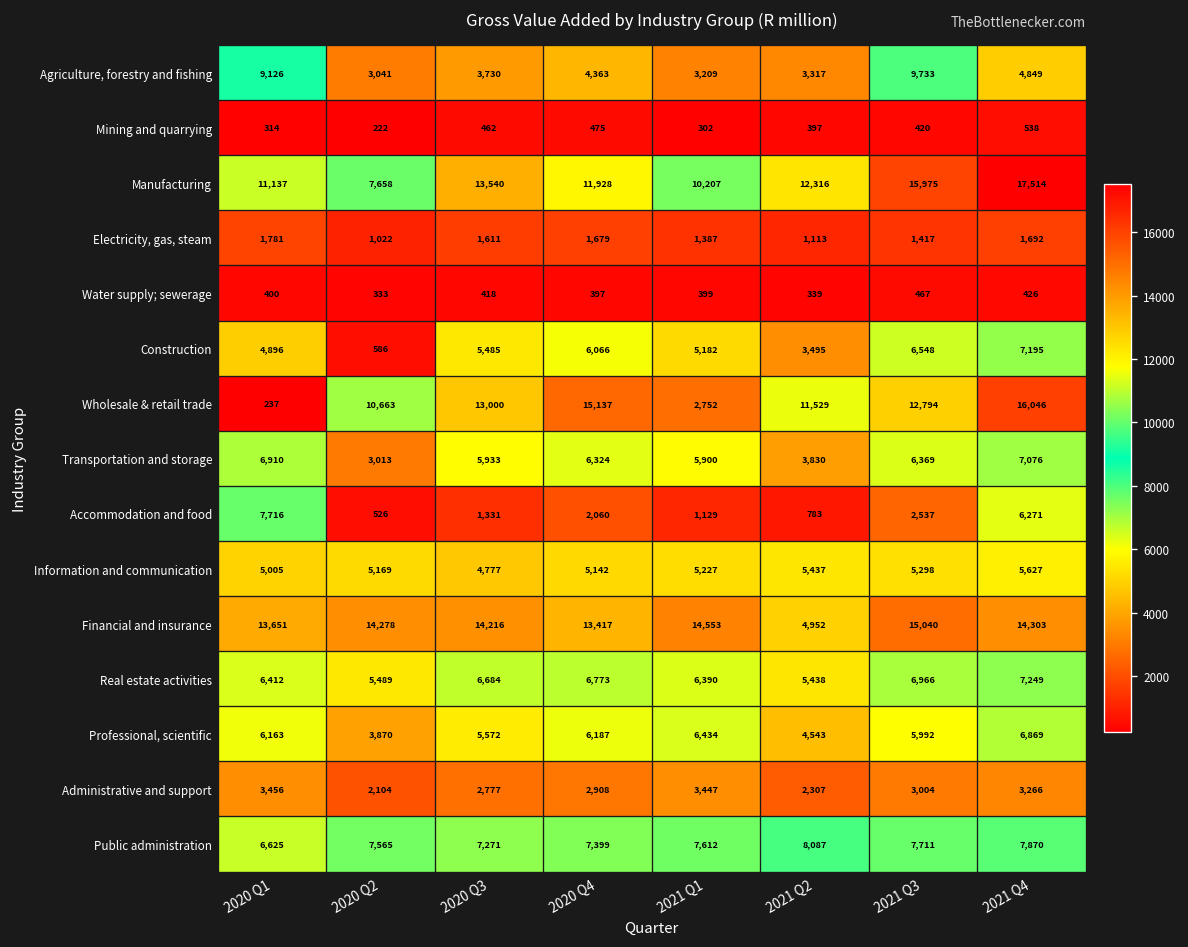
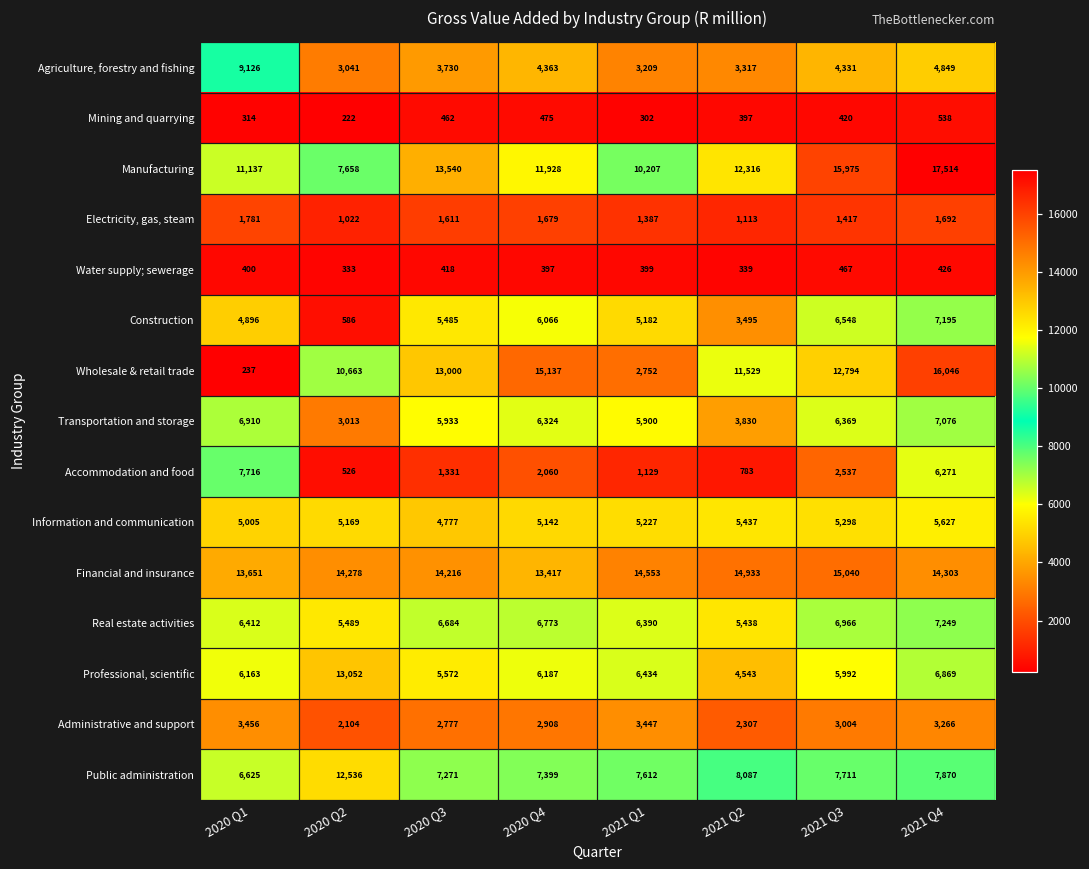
  {
    "Agriculture, forestry and fishing": {
      "2020 Q1": "9,126",
      "2020 Q2": "3,041",
      "2020 Q3": "3,730",
      "2020 Q4": "4,363",
      "2021 Q1": "3,209",
      "2021 Q2": "3,317",
-     "2021 Q3": "9,733",
+     "2021 Q3": "4,331",
      "2021 Q4": "4,849"
    },
    "Mining and quarrying": {
      "2020 Q1": "314",
      "2020 Q2": "222",
      "2020 Q3": "462",
      "2020 Q4": "475",
      "2021 Q1": "302",
      "2021 Q2": "397",
      "2021 Q3": "420",
      "2021 Q4": "538"
    },
    "Manufacturing": {
      "2020 Q1": "11,137",
      "2020 Q2": "7,658",
      "2020 Q3": "13,540",
      "2020 Q4": "11,928",
      "2021 Q1": "10,207",
      "2021 Q2": "12,316",
      "2021 Q3": "15,975",
      "2021 Q4": "17,514"
    },
    "Electricity, gas, steam": {
      "2020 Q1": "1,781",
      "2020 Q2": "1,022",
      "2020 Q3": "1,611",
      "2020 Q4": "1,679",
      "2021 Q1": "1,387",
      "2021 Q2": "1,113",
      "2021 Q3": "1,417",
      "2021 Q4": "1,692"
    },
    "Water supply; sewerage": {
      "2020 Q1": "400",
      "2020 Q2": "333",
      "2020 Q3": "418",
      "2020 Q4": "397",
      "2021 Q1": "399",
      "2021 Q2": "339",
      "2021 Q3": "467",
      "2021 Q4": "426"
    },
    "Construction": {
      "2020 Q1": "4,896",
      "2020 Q2": "586",
      "2020 Q3": "5,485",
      "2020 Q4": "6,066",
      "2021 Q1": "5,182",
      "2021 Q2": "3,495",
      "2021 Q3": "6,548",
      "2021 Q4": "7,195"
    },
    "Wholesale & retail trade": {
      "2020 Q1": "237",
      "2020 Q2": "10,663",
      "2020 Q3": "13,000",
      "2020 Q4": "15,137",
      "2021 Q1": "2,752",
      "2021 Q2": "11,529",
      "2021 Q3": "12,794",
      "2021 Q4": "16,046"
    },
    "Transportation and storage": {
      "2020 Q1": "6,910",
      "2020 Q2": "3,013",
      "2020 Q3": "5,933",
      "2020 Q4": "6,324",
      "2021 Q1": "5,900",
      "2021 Q2": "3,830",
      "2021 Q3": "6,369",
      "2021 Q4": "7,076"
    },
    "Accommodation and food": {
      "2020 Q1": "7,716",
      "2020 Q2": "526",
      "2020 Q3": "1,331",
      "2020 Q4": "2,060",
      "2021 Q1": "1,129",
      "2021 Q2": "783",
      "2021 Q3": "2,537",
      "2021 Q4": "6,271"
    },
    "Information and communication": {
      "2020 Q1": "5,005",
      "2020 Q2": "5,169",
      "2020 Q3": "4,777",
      "2020 Q4": "5,142",
      "2021 Q1": "5,227",
      "2021 Q2": "5,437",
      "2021 Q3": "5,298",
      "2021 Q4": "5,627"
    },
    "Financial and insurance": {
      "2020 Q1": "13,651",
      "2020 Q2": "14,278",
      "2020 Q3": "14,216",
      "2020 Q4": "13,417",
      "2021 Q1": "14,553",
-     "2021 Q2": "4,952",
+     "2021 Q2": "14,933",
      "2021 Q3": "15,040",
      "2021 Q4": "14,303"
    },
    "Real estate activities": {
      "2020 Q1": "6,412",
      "2020 Q2": "5,489",
      "2020 Q3": "6,684",
      "2020 Q4": "6,773",
      "2021 Q1": "6,390",
      "2021 Q2": "5,438",
      "2021 Q3": "6,966",
      "2021 Q4": "7,249"
    },
    "Professional, scientific": {
      "2020 Q1": "6,163",
-     "2020 Q2": "3,870",
+     "2020 Q2": "13,052",
      "2020 Q3": "5,572",
      "2020 Q4": "6,187",
      "2021 Q1": "6,434",
      "2021 Q2": "4,543",
      "2021 Q3": "5,992",
      "2021 Q4": "6,869"
    },
    "Administrative and support": {
      "2020 Q1": "3,456",
      "2020 Q2": "2,104",
      "2020 Q3": "2,777",
      "2020 Q4": "2,908",
      "2021 Q1": "3,447",
      "2021 Q2": "2,307",
      "2021 Q3": "3,004",
      "2021 Q4": "3,266"
    },
    "Public administration": {
      "2020 Q1": "6,625",
-     "2020 Q2": "7,565",
+     "2020 Q2": "12,536",
      "2020 Q3": "7,271",
      "2020 Q4": "7,399",
      "2021 Q1": "7,612",
      "2021 Q2": "8,087",
      "2021 Q3": "7,711",
      "2021 Q4": "7,870"
    }
  }
